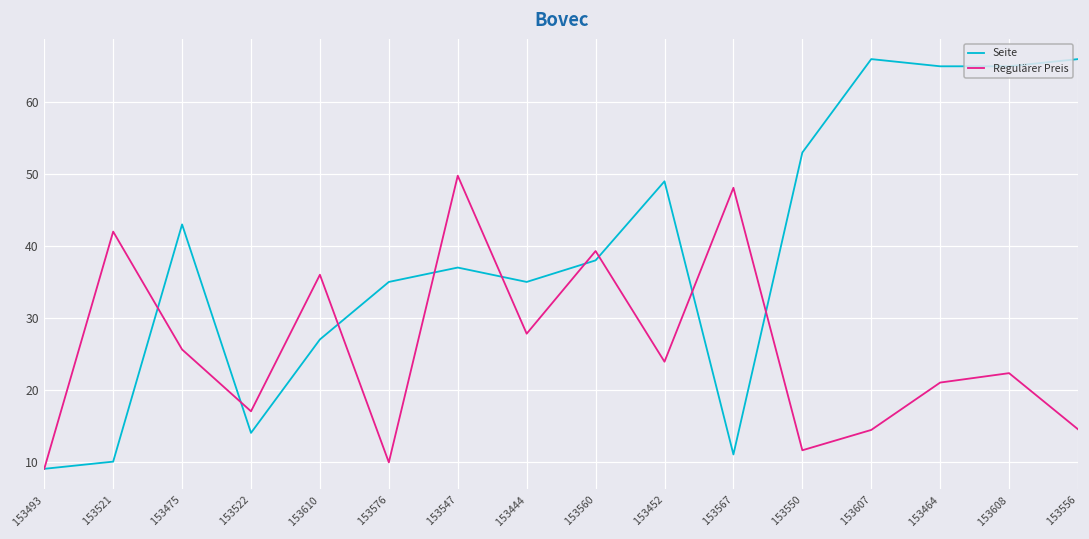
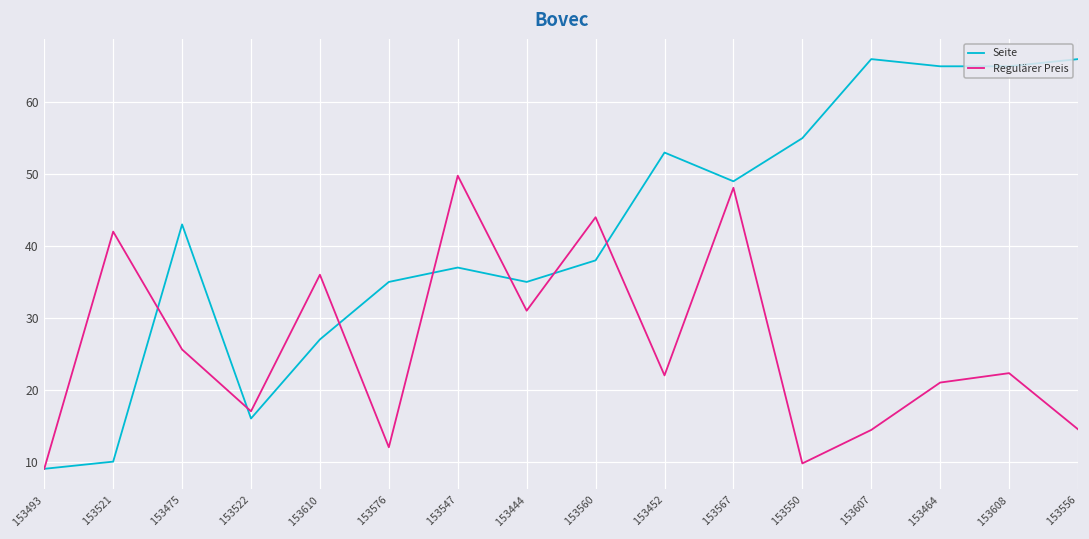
  {
    "Seite": {
      "153521": 10,
      "153475": 43,
-     "153522": 14,
+     "153522": 16,
      "153610": 27,
      "153576": 35,
      "153547": 37,
      "153444": 35,
      "153560": 38,
-     "153452": 49,
-     "153567": 11,
-     "153550": 53,
+     "153452": 53,
+     "153567": 49,
+     "153550": 55,
      "153607": 66,
      "153464": 65,
      "153556": 66
    },
    "Regulärer Preis": {
      "153521": 42,
      "153475": 26,
      "153522": 17,
      "153610": 36,
-     "153576": 10,
+     "153576": 12,
      "153547": 50,
-     "153444": 28,
-     "153560": 39,
-     "153452": 24,
+     "153444": 31,
+     "153560": 44,
+     "153452": 22,
      "153567": 48,
-     "153550": 12,
+     "153550": 10,
      "153607": 14,
      "153464": 21,
      "153608": 22,
      "153556": 15
    }
  }
